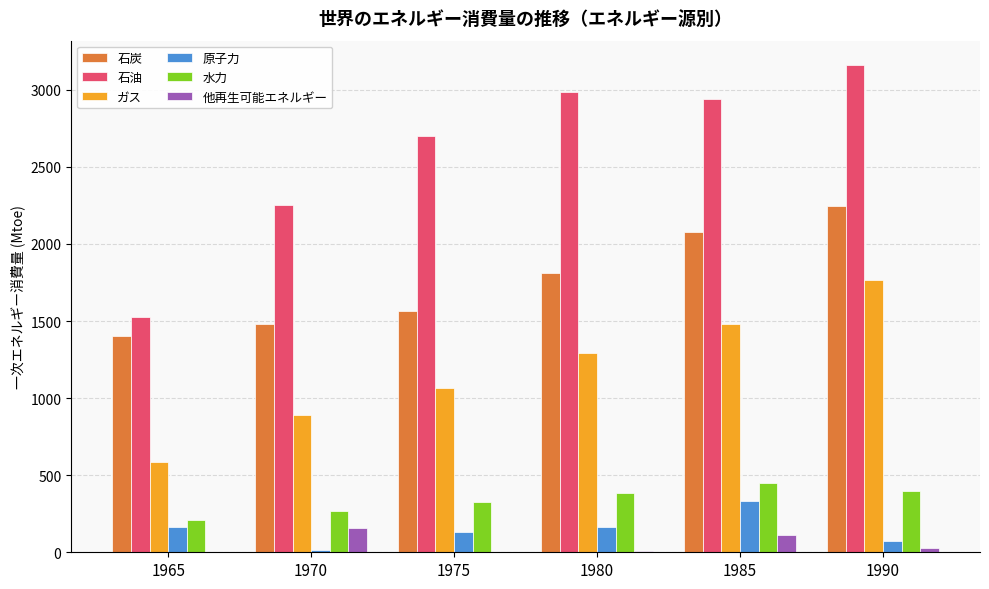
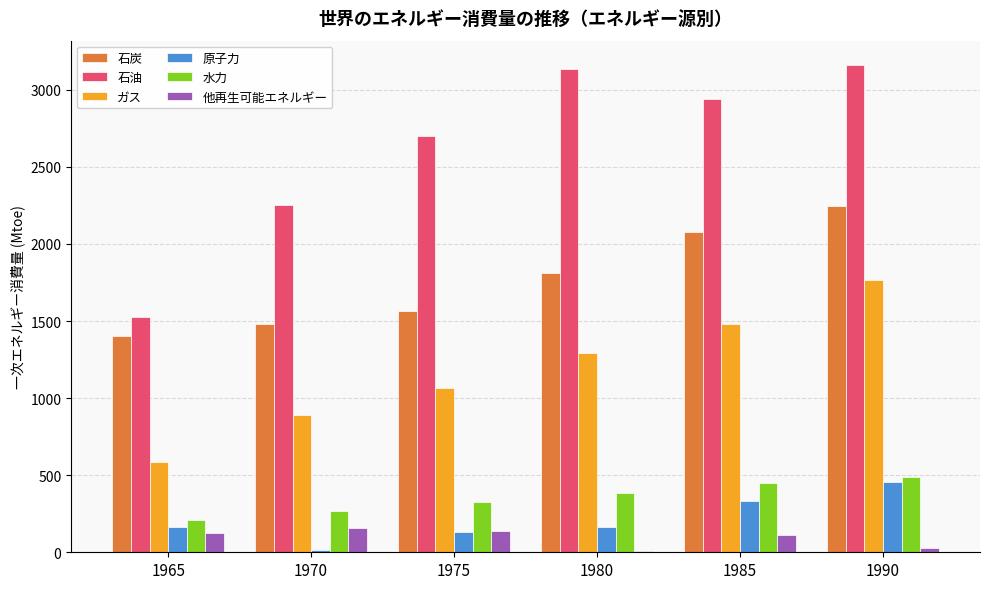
  {
    "石油": {
      "1965": 1530,
      "1970": 2250,
      "1975": 2700,
-     "1980": 2990,
+     "1980": 3130,
      "1985": 2940,
      "1990": 3160
    },
    "原子力": {
      "1965": 170,
      "1970": 20,
      "1975": 130,
      "1980": 160,
      "1985": 340,
-     "1990": 70
+     "1990": 450
    },
    "水力": {
      "1965": 210,
      "1970": 270,
      "1975": 330,
      "1980": 380,
      "1985": 450,
-     "1990": 400
+     "1990": 490
    },
    "他再生可能エネルギー": {
-     "1965": 0,
+     "1965": 120,
      "1970": 160,
-     "1975": 0,
+     "1975": 130,
      "1985": 110,
      "1990": 30
    }
  }
